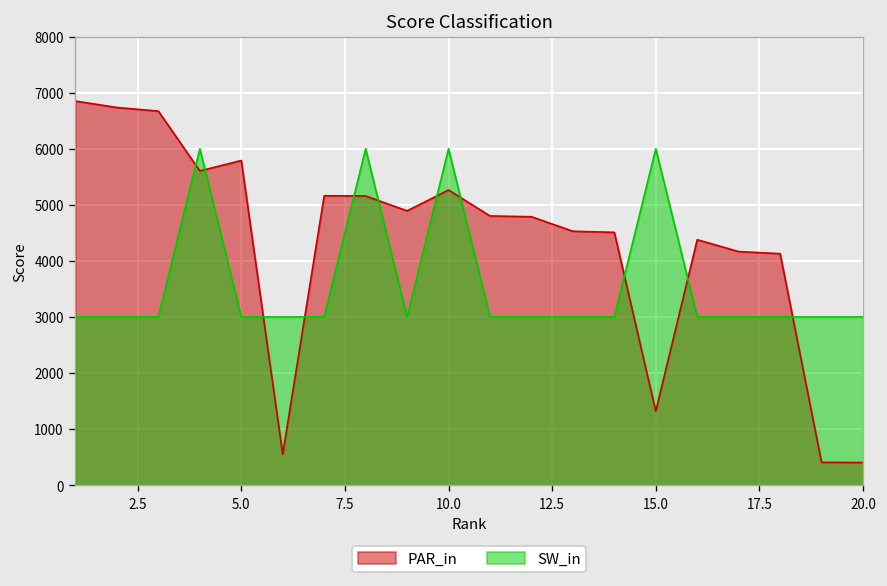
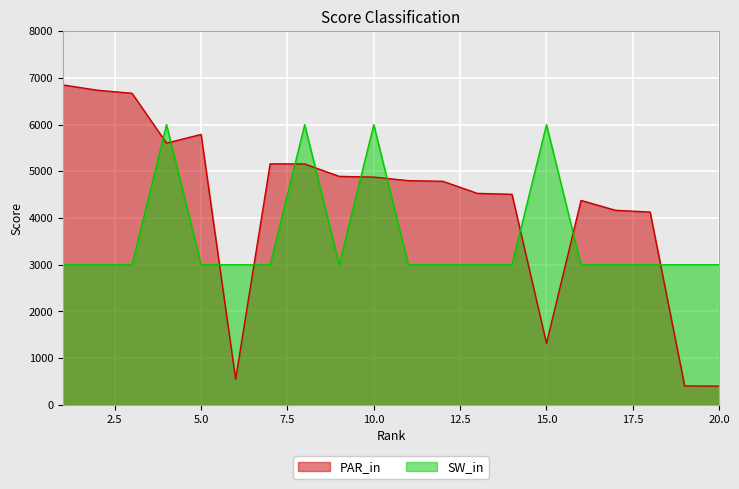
  {
    "PAR_in": {
      "5.0": 5800,
-     "10.0": 5300,
+     "10.0": 4900,
      "15.0": 1300,
      "20.0": 400
    },
    "SW_in": {
      "5.0": 3000,
      "10.0": 6000,
      "15.0": 6000,
      "20.0": 3000
    }
  }
